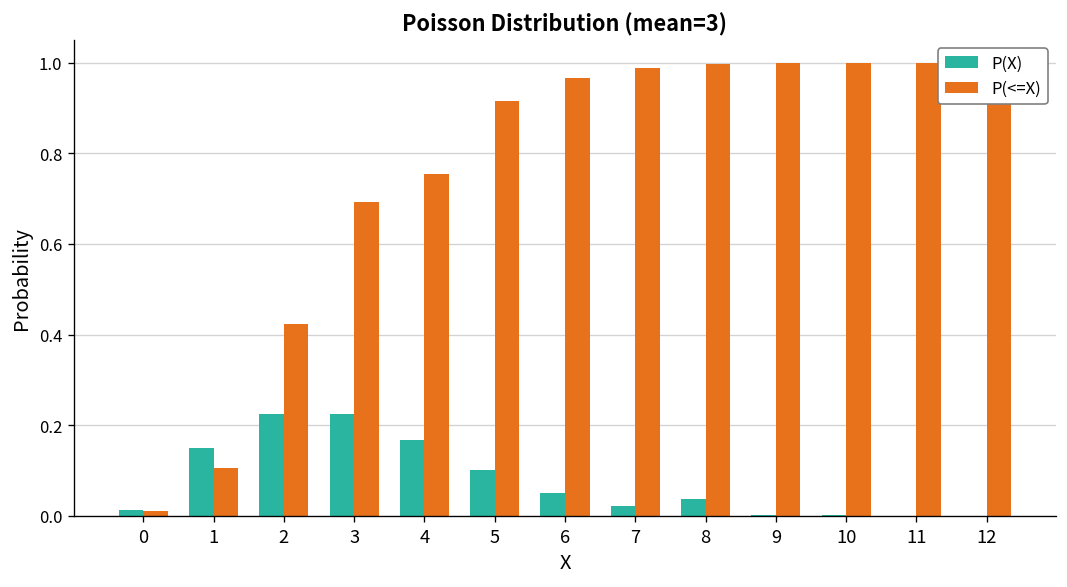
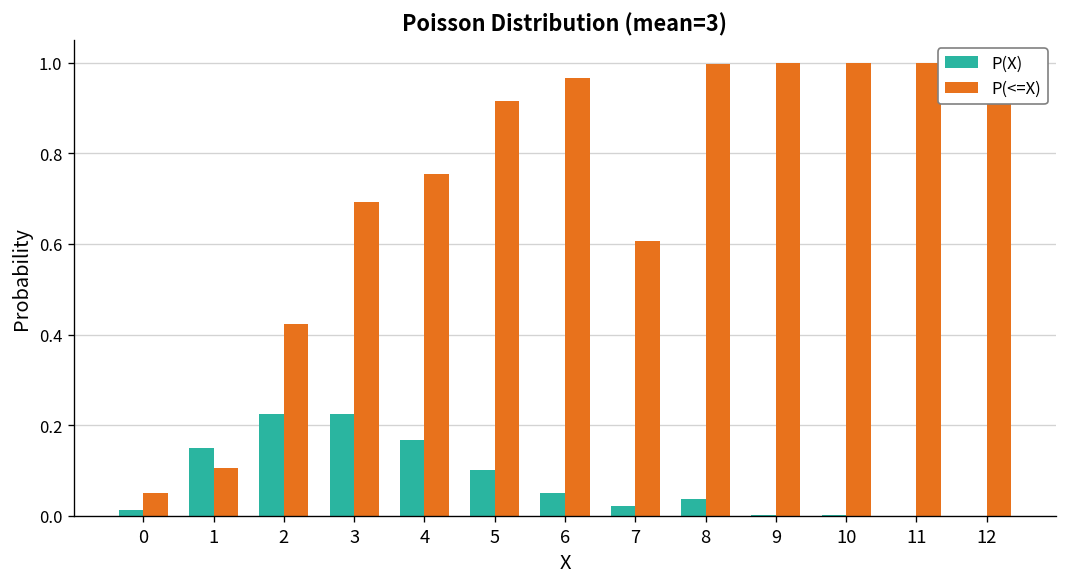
  {
    "P(X)": {
      "0": 0.01,
      "1": 0.15,
      "2": 0.22,
      "3": 0.22,
      "4": 0.17,
      "5": 0.10,
      "6": 0.05,
      "7": 0.02,
      "8": 0.04
    },
    "P(<=X)": {
-     "0": 0.01,
+     "0": 0.05,
      "1": 0.11,
      "2": 0.42,
      "3": 0.69,
      "4": 0.75,
      "5": 0.92,
      "6": 0.97,
-     "7": 0.99,
+     "7": 0.61,
      "8": 1.00,
      "9": 1.00,
      "10": 1.00,
      "11": 1.00
    }
  }
